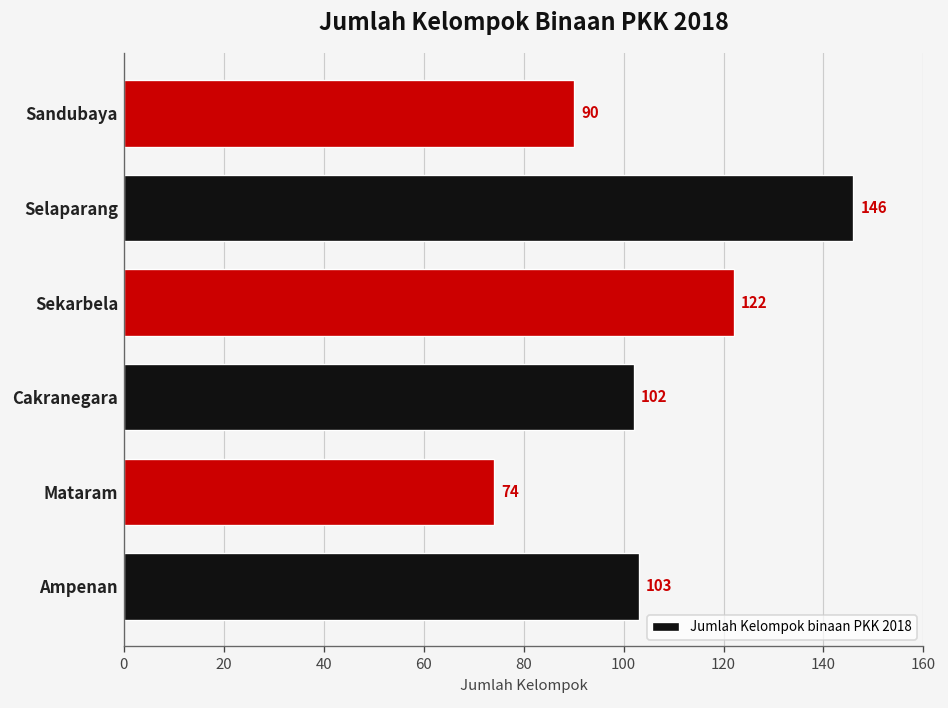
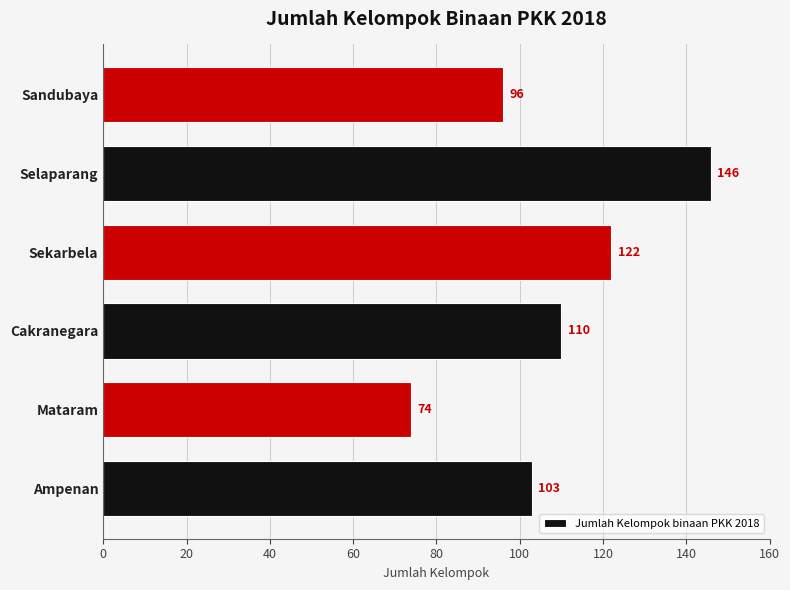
  {
-   "Sandubaya": 90,
+   "Sandubaya": 96,
    "Selaparang": 146,
    "Sekarbela": 122,
-   "Cakranegara": 102,
+   "Cakranegara": 110,
    "Mataram": 74,
    "Ampenan": 103
  }
